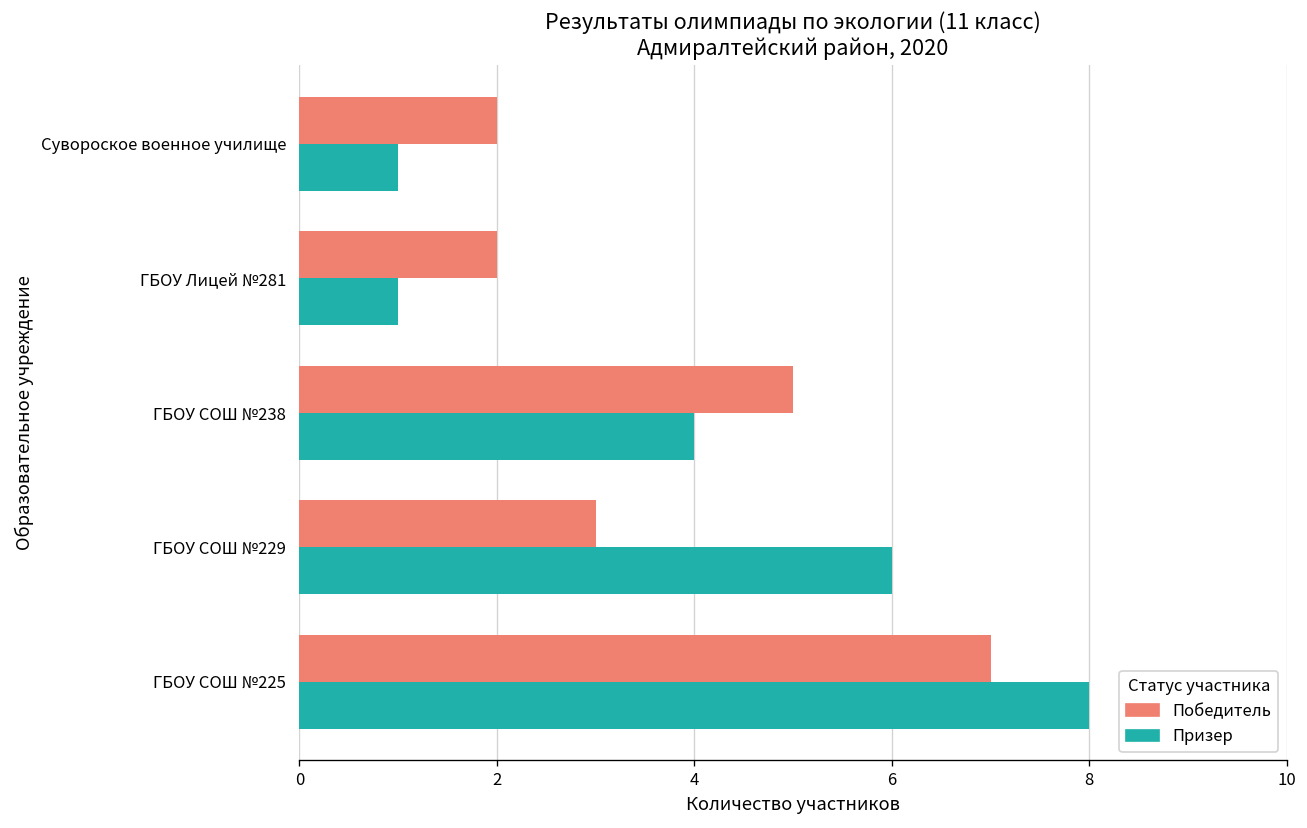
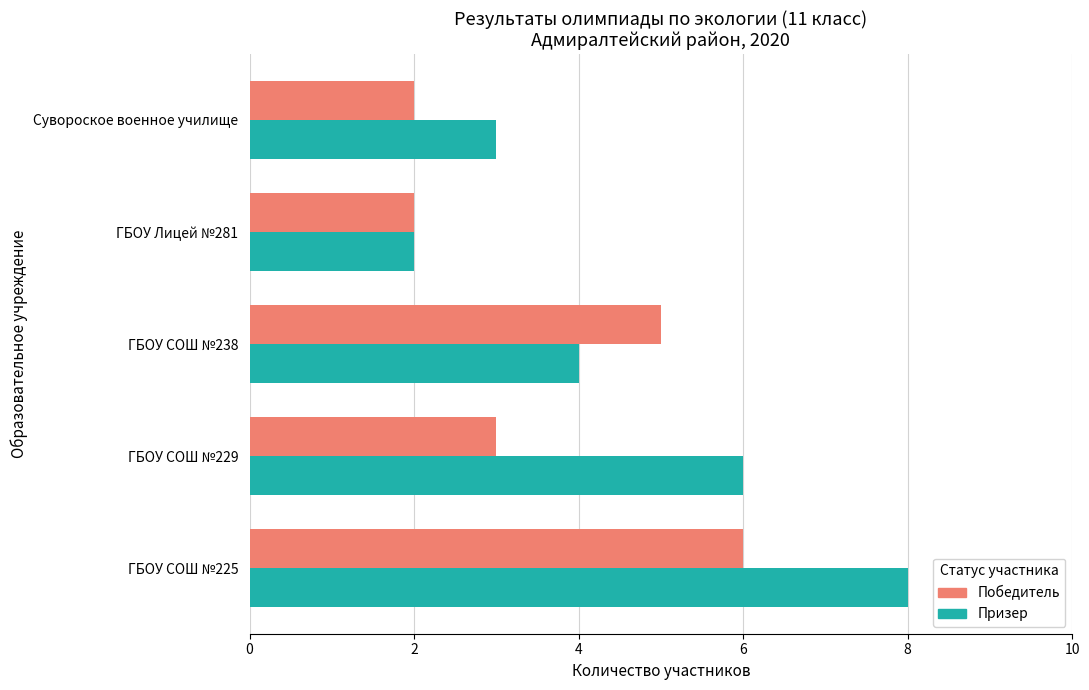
  {
    "Победитель": {
      "Сувороское военное училище": 2,
      "ГБОУ Лицей №281": 2,
      "ГБОУ СОШ №238": 5,
      "ГБОУ СОШ №229": 3,
-     "ГБОУ СОШ №225": 7
+     "ГБОУ СОШ №225": 6
    },
    "Призер": {
-     "Сувороское военное училище": 1,
-     "ГБОУ Лицей №281": 1,
+     "Сувороское военное училище": 3,
+     "ГБОУ Лицей №281": 2,
      "ГБОУ СОШ №238": 4,
      "ГБОУ СОШ №229": 6,
      "ГБОУ СОШ №225": 8
    }
  }
